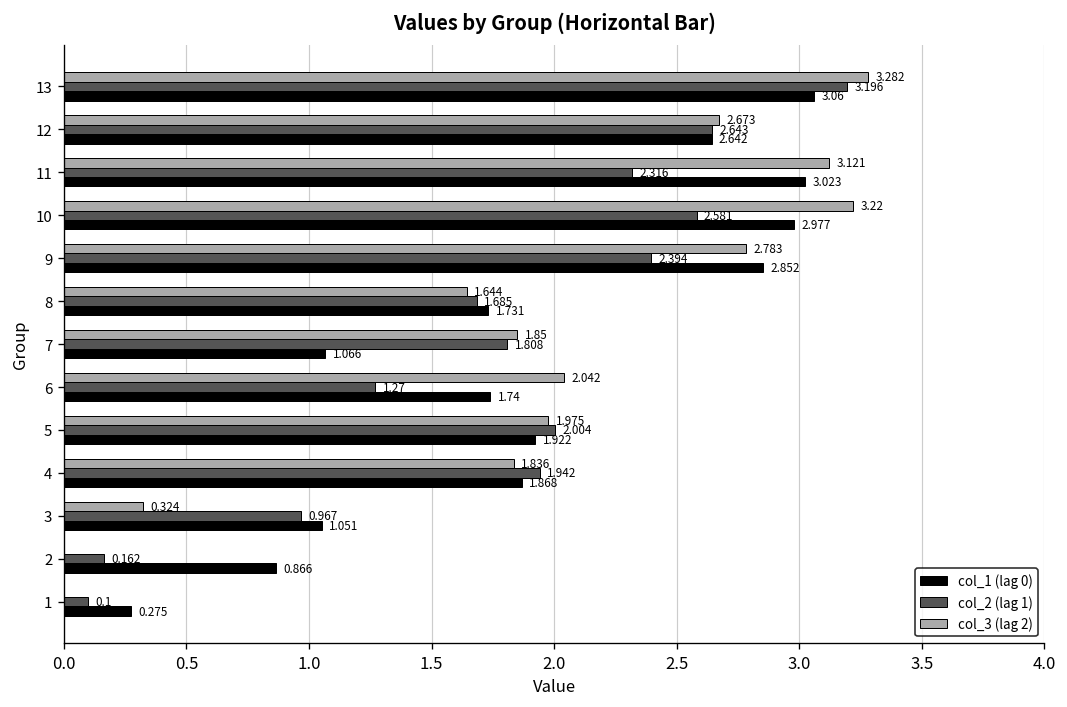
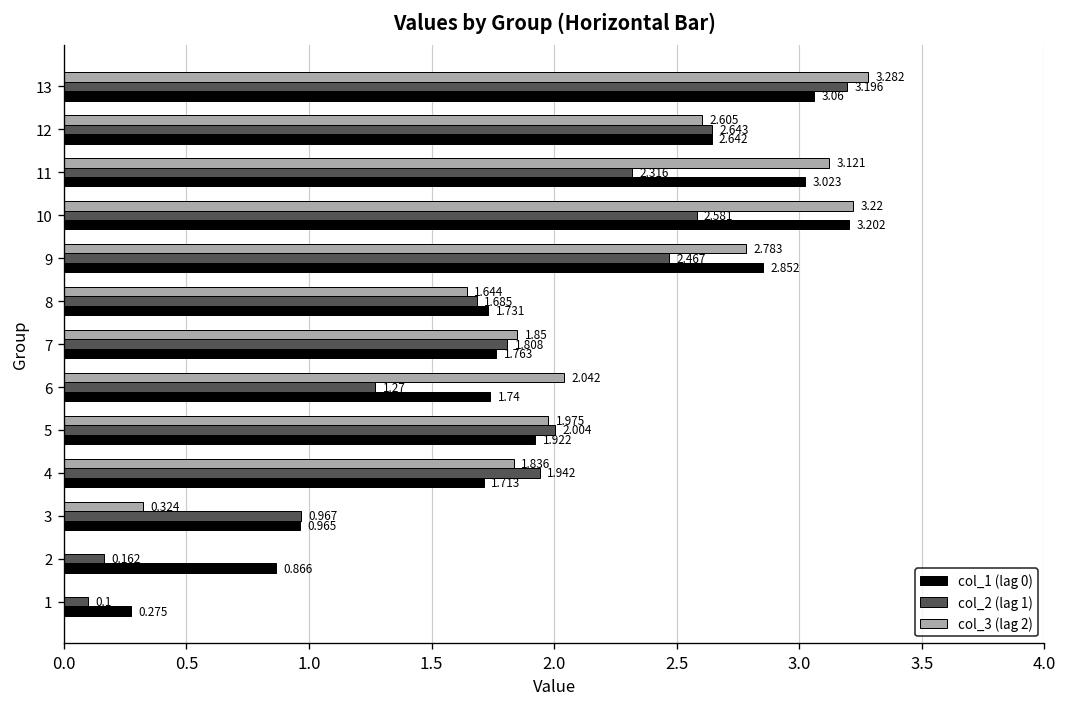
  {
    "col_1 (lag 0)": {
      "13": 3.06,
      "11": 3.023,
-     "10": 2.977,
+     "10": 3.202,
      "9": 2.852,
      "8": 1.731,
-     "7": 1.066,
+     "7": 1.763,
      "6": 1.74,
      "5": 1.922,
-     "4": 1.868,
-     "3": 1.051,
+     "4": 1.713,
+     "3": 0.965,
      "2": 0.866,
      "1": 0.275
    },
    "col_2 (lag 1)": {
      "13": 3.196,
      "11": 2.316,
      "10": 2.581,
-     "9": 2.394,
+     "9": 2.467,
      "8": 1.685,
      "7": 1.808,
      "6": 1.27,
      "4": 1.942,
      "3": 0.967,
      "2": 0.162,
      "1": 0.1
    },
    "col_3 (lag 2)": {
      "13": 3.282,
-     "12": 2.673,
+     "12": 2.605,
      "11": 3.121,
      "10": 3.22,
      "9": 2.783,
      "8": 1.644,
      "6": 2.042,
      "4": 1.836,
      "3": 0.324
    }
  }
